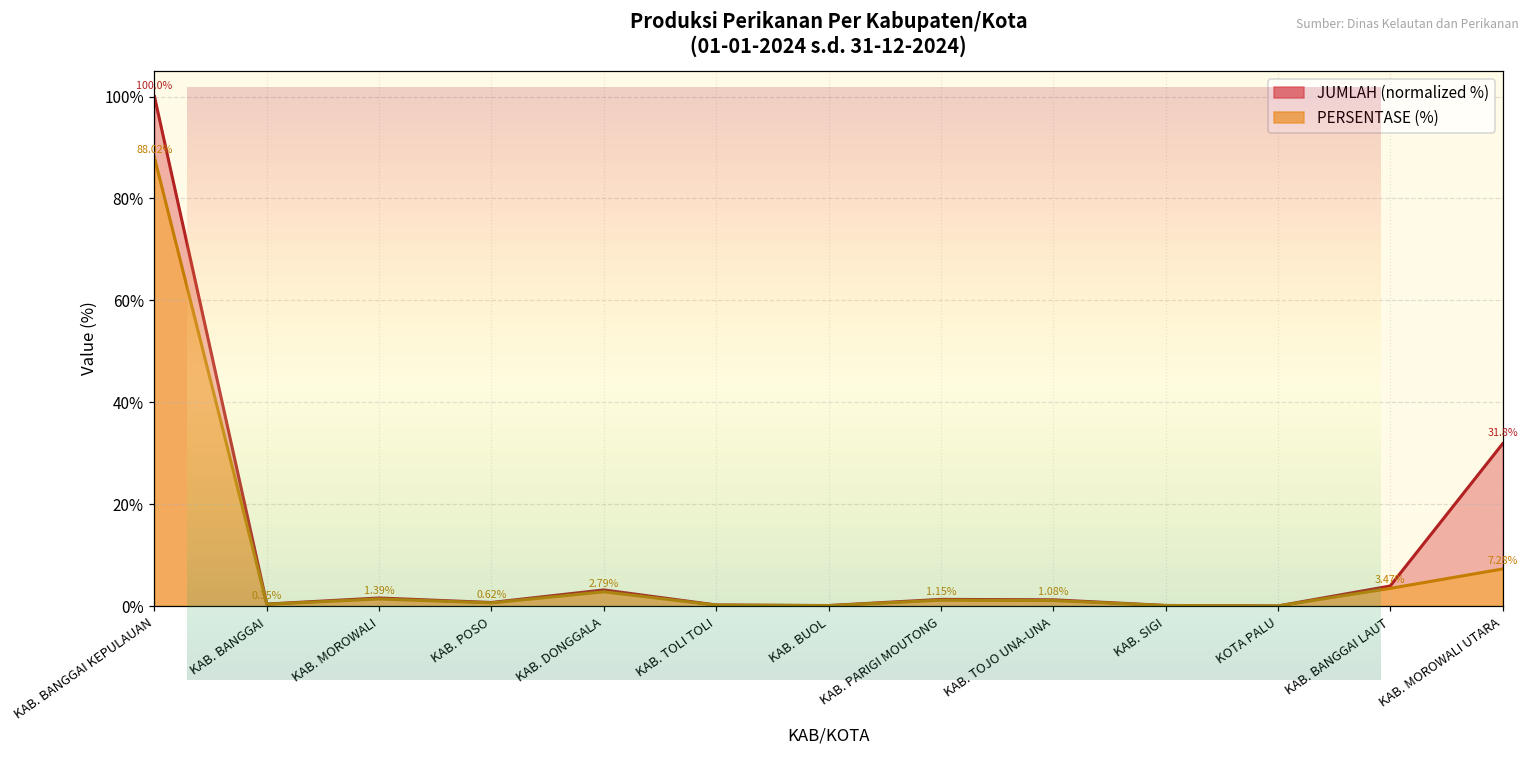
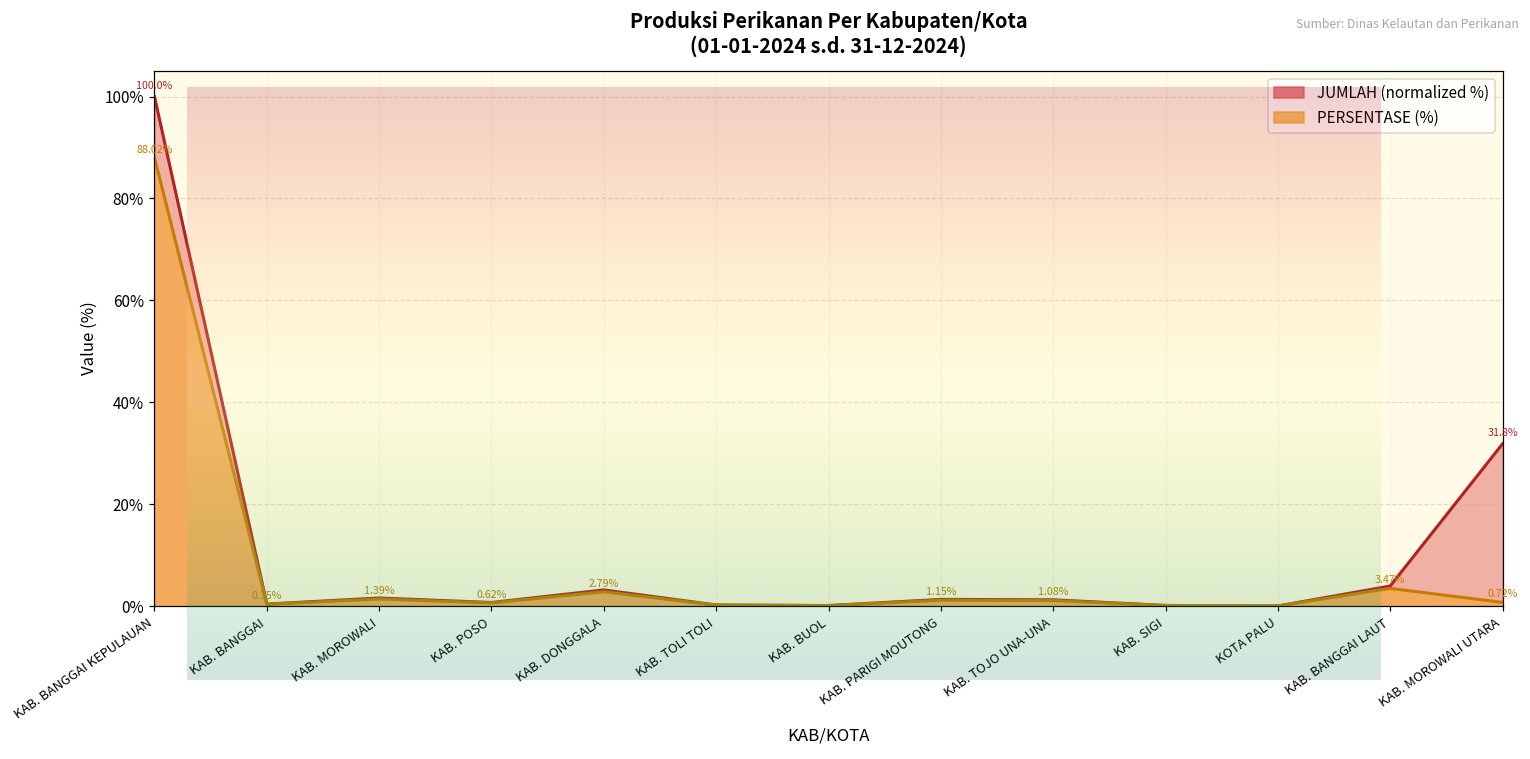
  {
    "Produksi Perikanan Per Kabupaten/Kota (01-01-2024 s.d. 31-12-2024)": {
      "JUMLAH (normalized %)": {
        "KAB. BANGGAI KEPULAUAN": "100.0%",
        "KAB. MOROWALI UTARA": "31.8%"
      },
      "PERSENTASE (%)": {
        "KAB. BANGGAI KEPULAUAN": "88.02%",
-       "KAB. MOROWALI UTARA": "7.28%"
+       "KAB. MOROWALI UTARA": "0.72%"
      }
    }
  }
